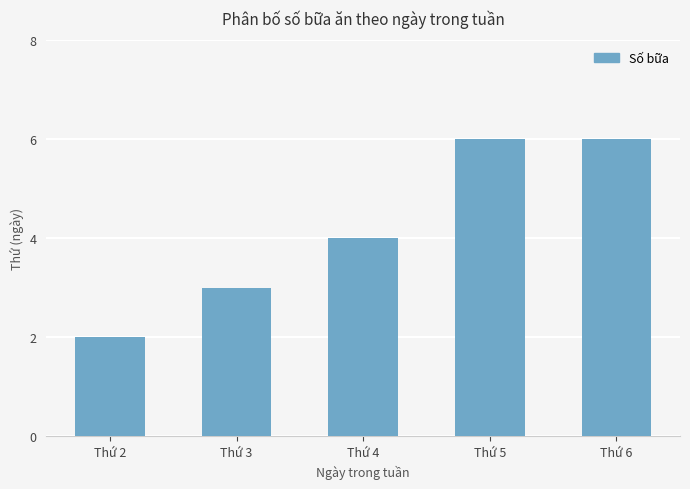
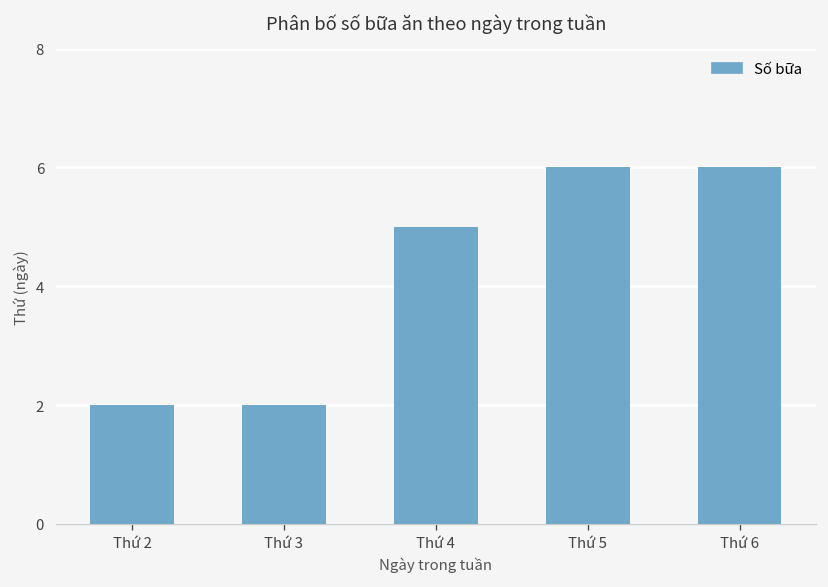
  {
    "Thứ 2": 2,
-   "Thứ 3": 3,
-   "Thứ 4": 4,
+   "Thứ 3": 2,
+   "Thứ 4": 5,
    "Thứ 5": 6,
    "Thứ 6": 6
  }
